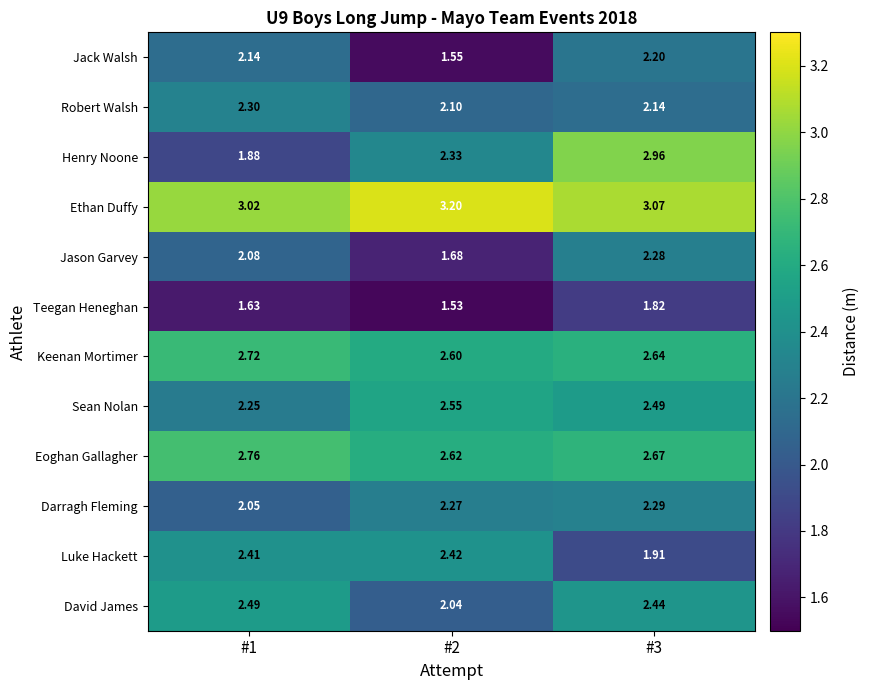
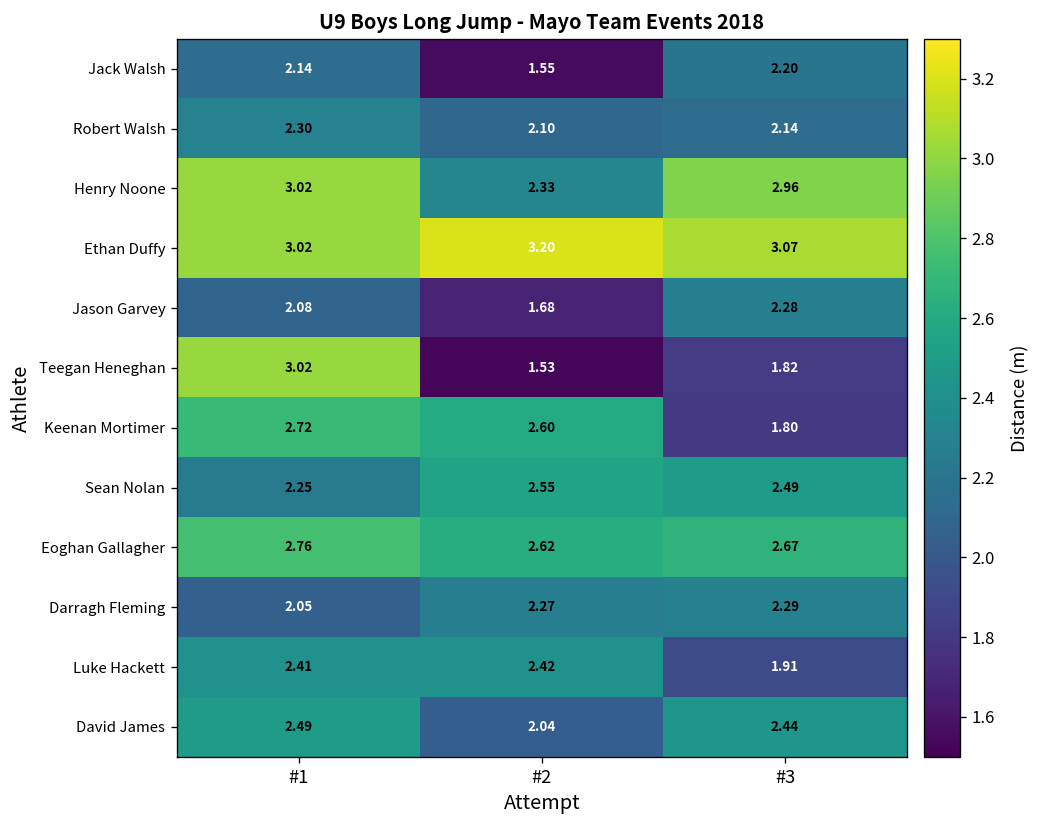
  {
    "Jack Walsh": {
      "#1": 2.14,
      "#2": 1.55,
      "#3": 2.20
    },
    "Robert Walsh": {
      "#1": 2.30,
      "#2": 2.10,
      "#3": 2.14
    },
    "Henry Noone": {
-     "#1": 1.88,
+     "#1": 3.02,
      "#2": 2.33,
      "#3": 2.96
    },
    "Ethan Duffy": {
      "#1": 3.02,
      "#2": 3.20,
      "#3": 3.07
    },
    "Jason Garvey": {
      "#1": 2.08,
      "#2": 1.68,
      "#3": 2.28
    },
    "Teegan Heneghan": {
-     "#1": 1.63,
+     "#1": 3.02,
      "#2": 1.53,
      "#3": 1.82
    },
    "Keenan Mortimer": {
      "#1": 2.72,
      "#2": 2.60,
-     "#3": 2.64
+     "#3": 1.80
    },
    "Sean Nolan": {
      "#1": 2.25,
      "#2": 2.55,
      "#3": 2.49
    },
    "Eoghan Gallagher": {
      "#1": 2.76,
      "#2": 2.62,
      "#3": 2.67
    },
    "Darragh Fleming": {
      "#1": 2.05,
      "#2": 2.27,
      "#3": 2.29
    },
    "Luke Hackett": {
      "#1": 2.41,
      "#2": 2.42,
      "#3": 1.91
    },
    "David James": {
      "#1": 2.49,
      "#2": 2.04,
      "#3": 2.44
    }
  }
